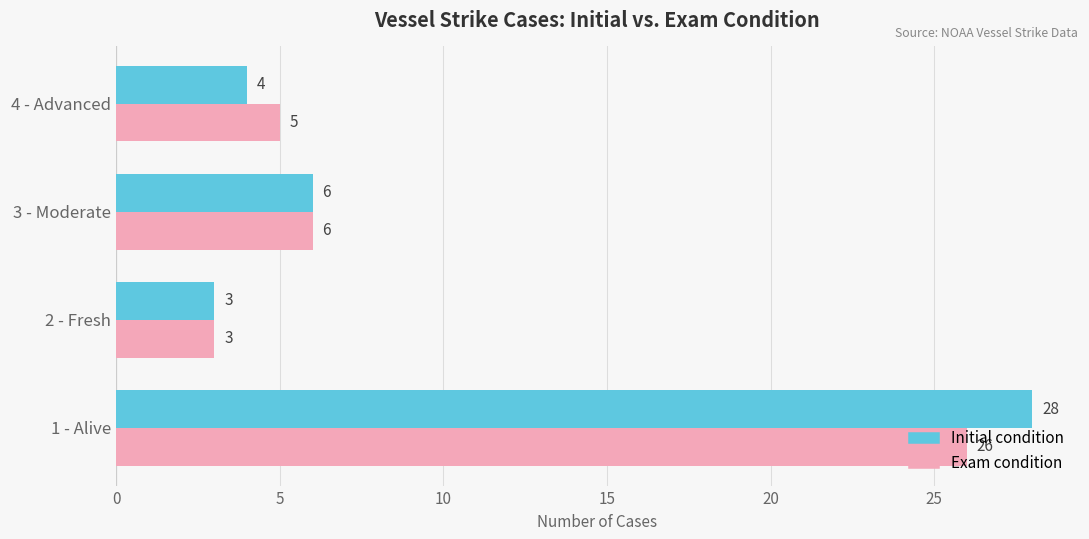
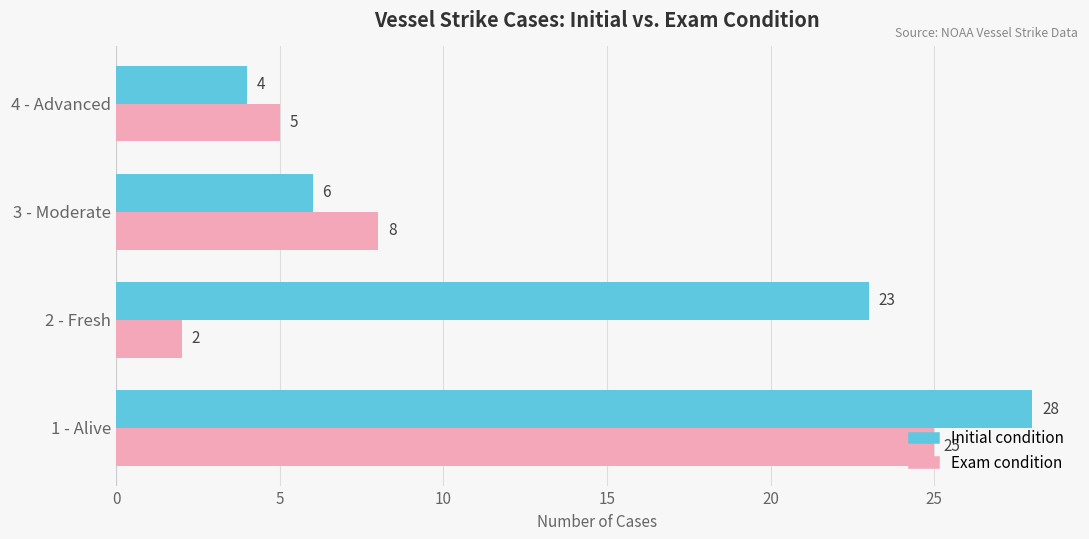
  {
    "Initial condition": {
      "4 - Advanced": 4,
      "3 - Moderate": 6,
-     "2 - Fresh": 3,
+     "2 - Fresh": 23,
      "1 - Alive": 28
    },
    "Exam condition": {
      "4 - Advanced": 5,
-     "3 - Moderate": 6,
-     "2 - Fresh": 3,
-     "1 - Alive": 26
+     "3 - Moderate": 8,
+     "2 - Fresh": 2,
+     "1 - Alive": 25
    }
  }
